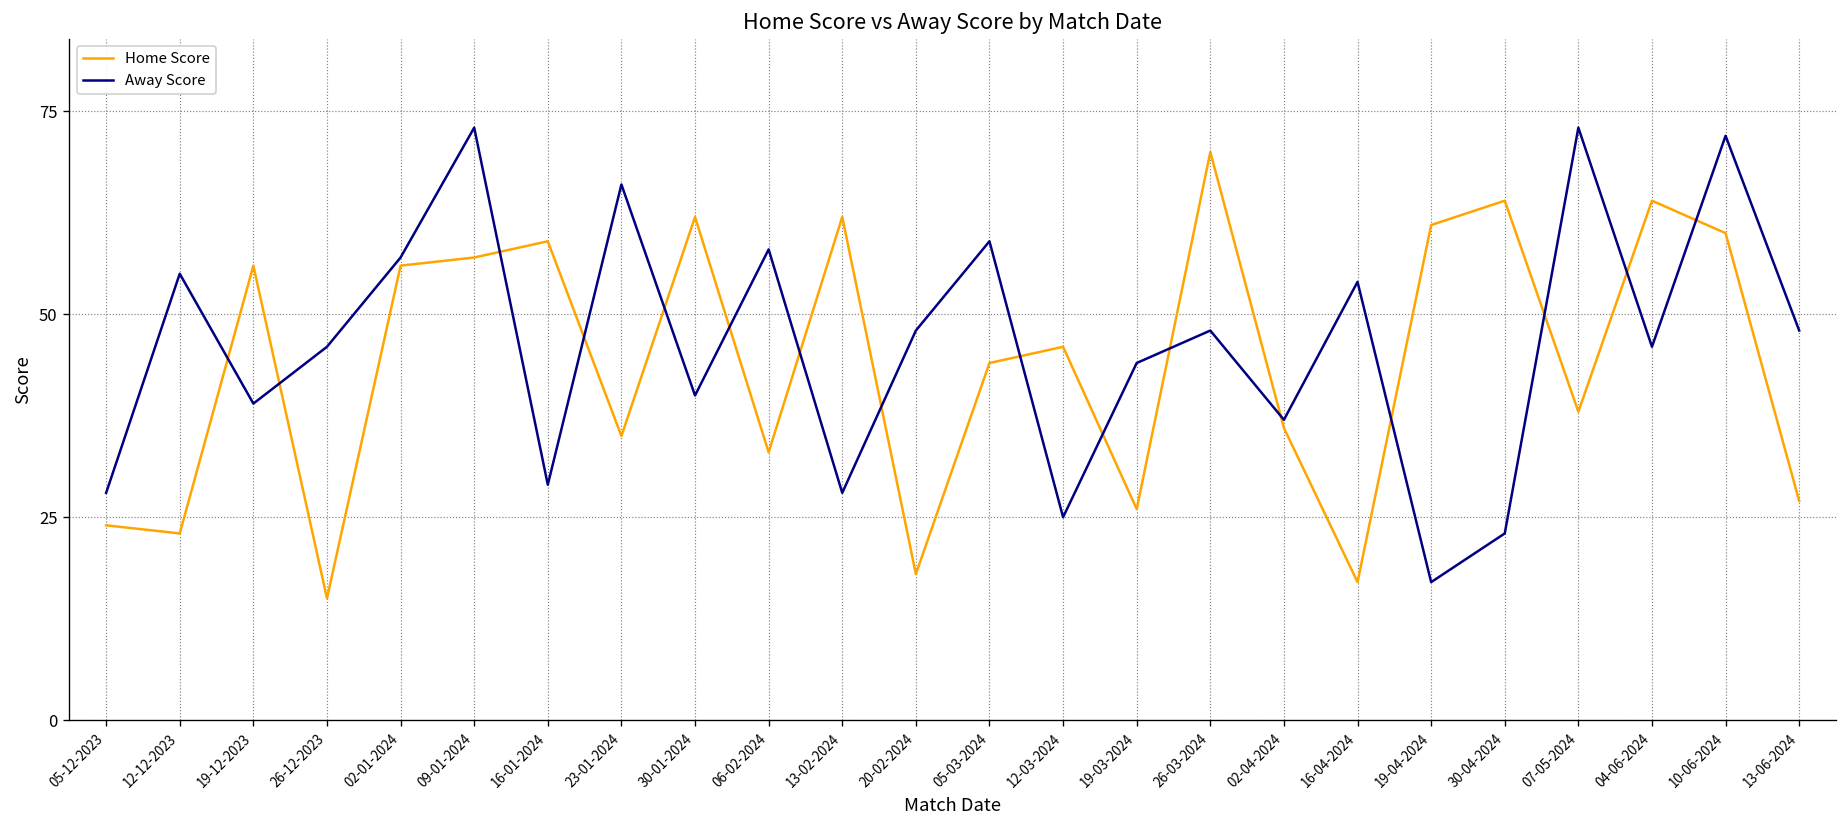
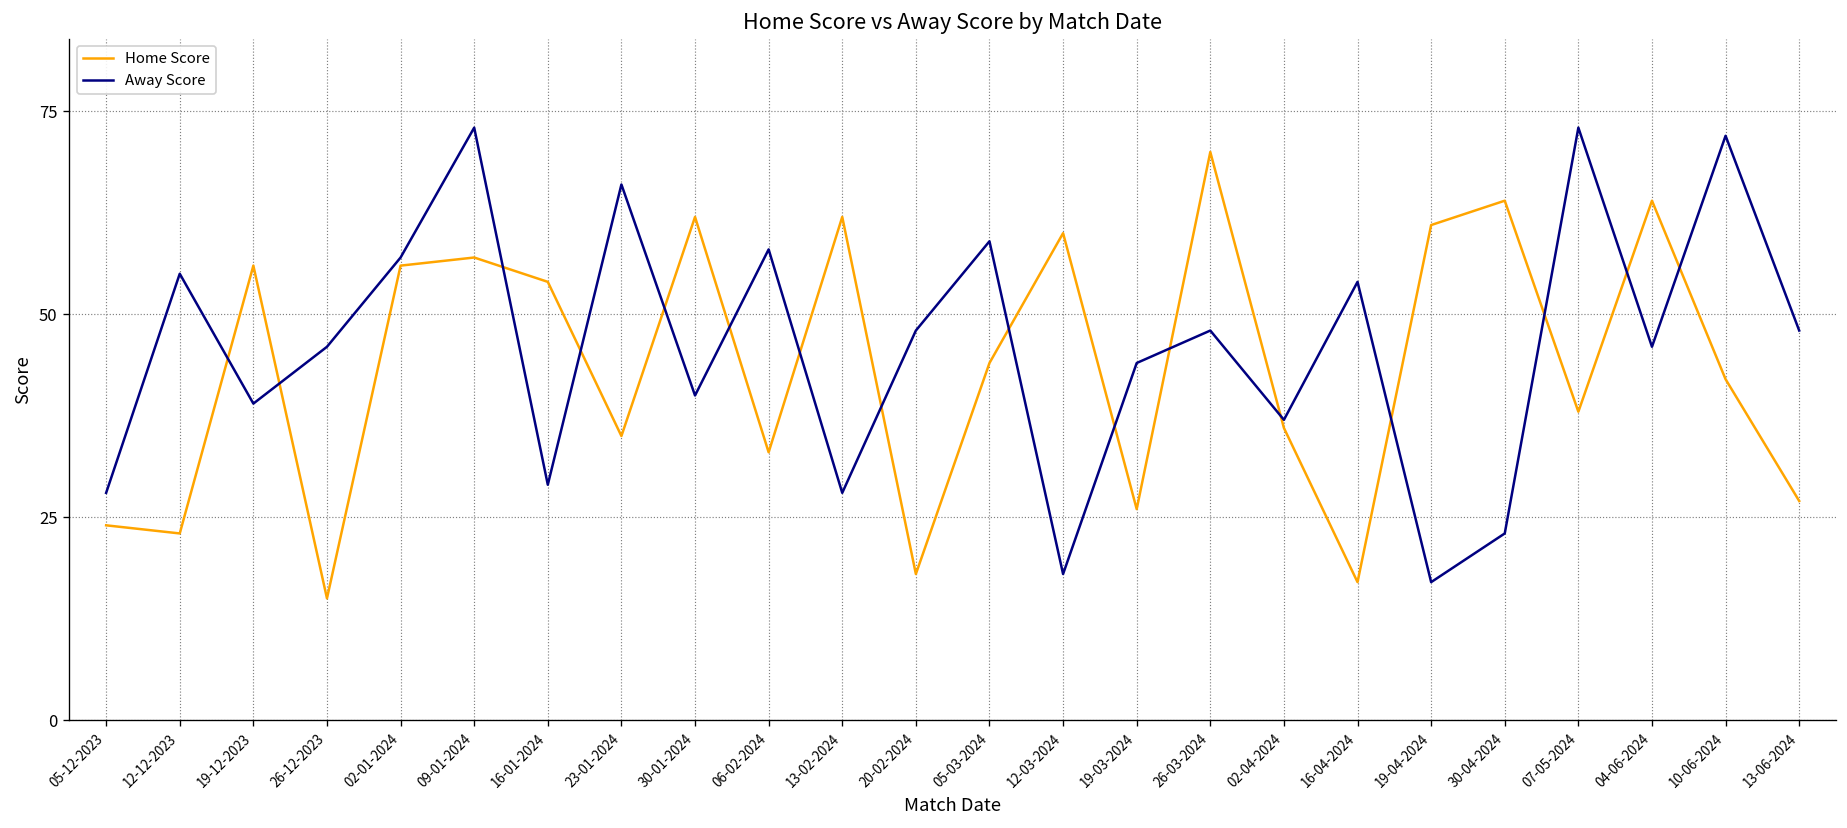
  {
    "Home Score": {
      "05-12-2023": 24,
      "12-12-2023": 23,
      "19-12-2023": 56,
      "26-12-2023": 15,
      "02-01-2024": 56,
      "09-01-2024": 57,
-     "16-01-2024": 59,
+     "16-01-2024": 54,
      "23-01-2024": 35,
      "30-01-2024": 62,
      "06-02-2024": 33,
      "13-02-2024": 62,
      "20-02-2024": 18,
      "05-03-2024": 44,
-     "12-03-2024": 46,
+     "12-03-2024": 60,
      "19-03-2024": 26,
      "26-03-2024": 70,
      "02-04-2024": 36,
      "16-04-2024": 17,
      "19-04-2024": 61,
      "30-04-2024": 64,
      "07-05-2024": 38,
      "04-06-2024": 64,
-     "10-06-2024": 60,
+     "10-06-2024": 42,
      "13-06-2024": 27
    },
    "Away Score": {
      "05-12-2023": 28,
      "12-12-2023": 55,
      "19-12-2023": 39,
      "26-12-2023": 46,
      "02-01-2024": 57,
      "09-01-2024": 73,
      "16-01-2024": 29,
      "23-01-2024": 66,
      "30-01-2024": 40,
      "06-02-2024": 58,
      "13-02-2024": 28,
      "20-02-2024": 48,
      "05-03-2024": 59,
-     "12-03-2024": 25,
+     "12-03-2024": 18,
      "19-03-2024": 44,
      "26-03-2024": 48,
      "02-04-2024": 37,
      "16-04-2024": 54,
      "19-04-2024": 17,
      "30-04-2024": 23,
      "07-05-2024": 73,
      "04-06-2024": 46,
      "10-06-2024": 72,
      "13-06-2024": 48
    }
  }
